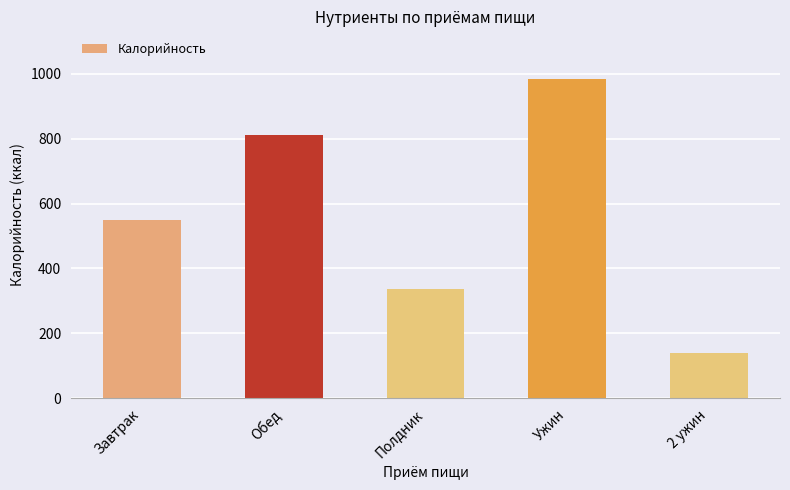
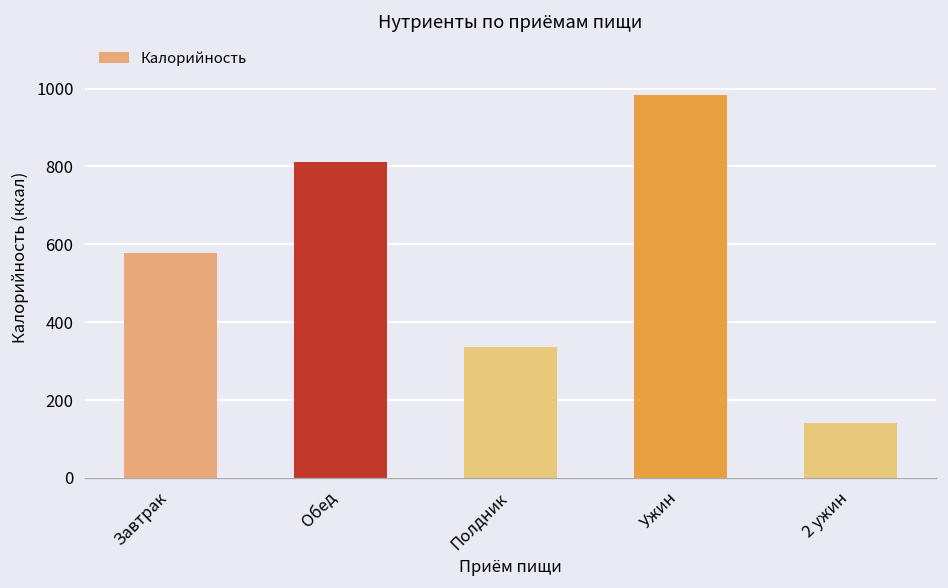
  {
-   "Завтрак": 550,
+   "Завтрак": 580,
    "Обед": 810,
    "Полдник": 340,
    "Ужин": 980,
    "2 ужин": 140
  }
